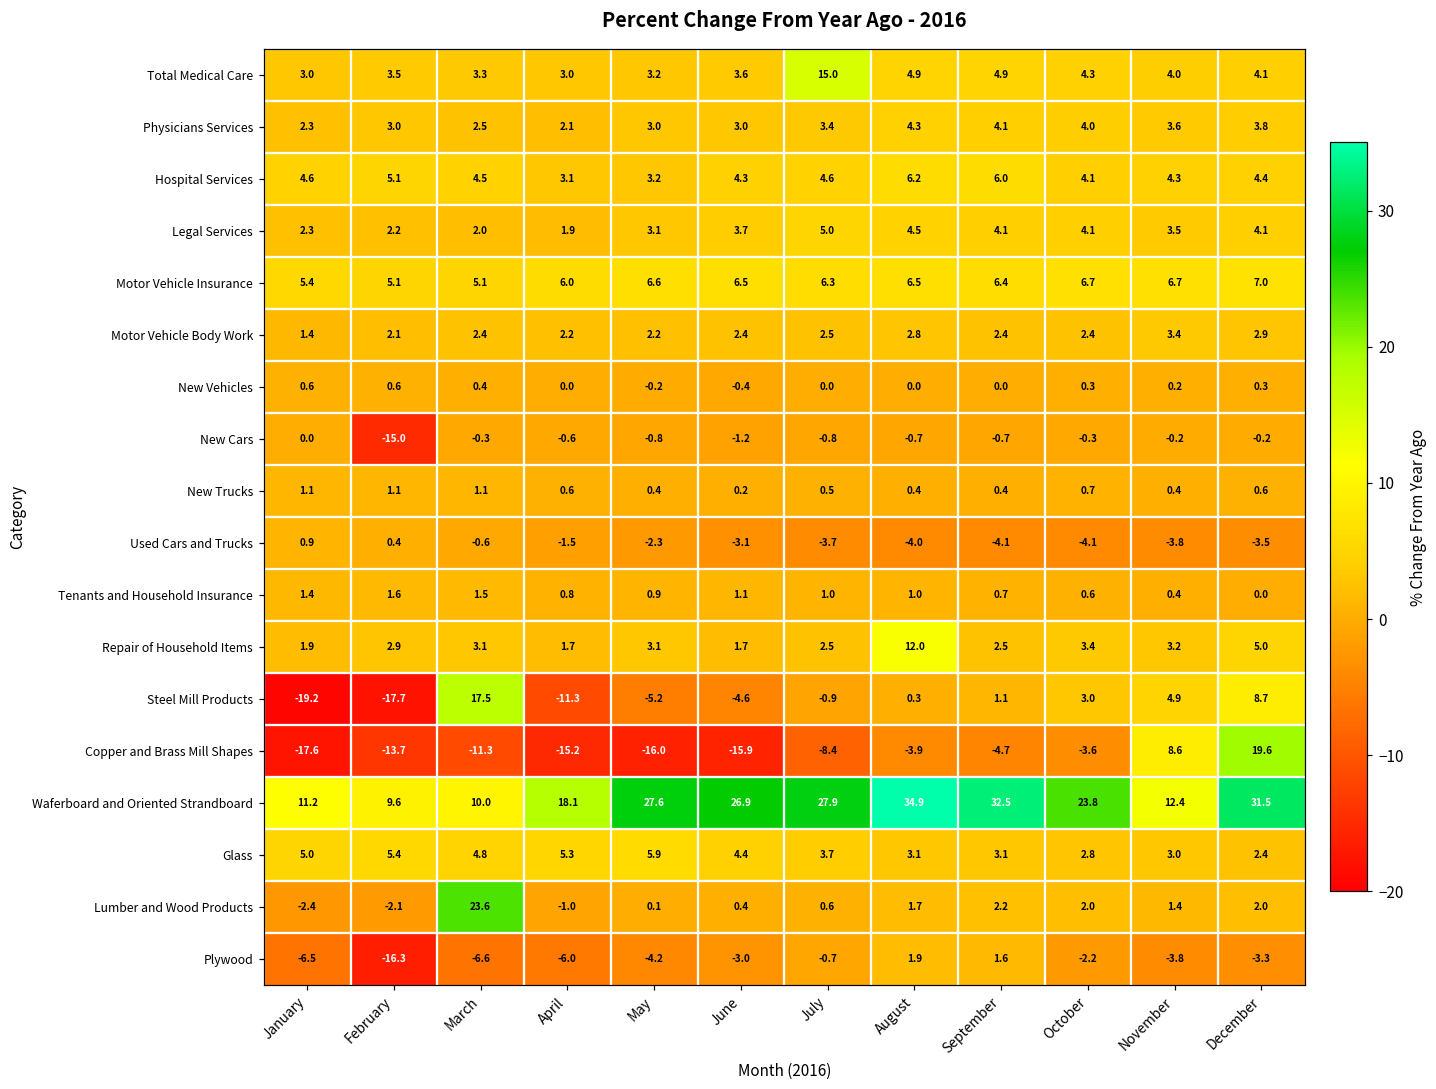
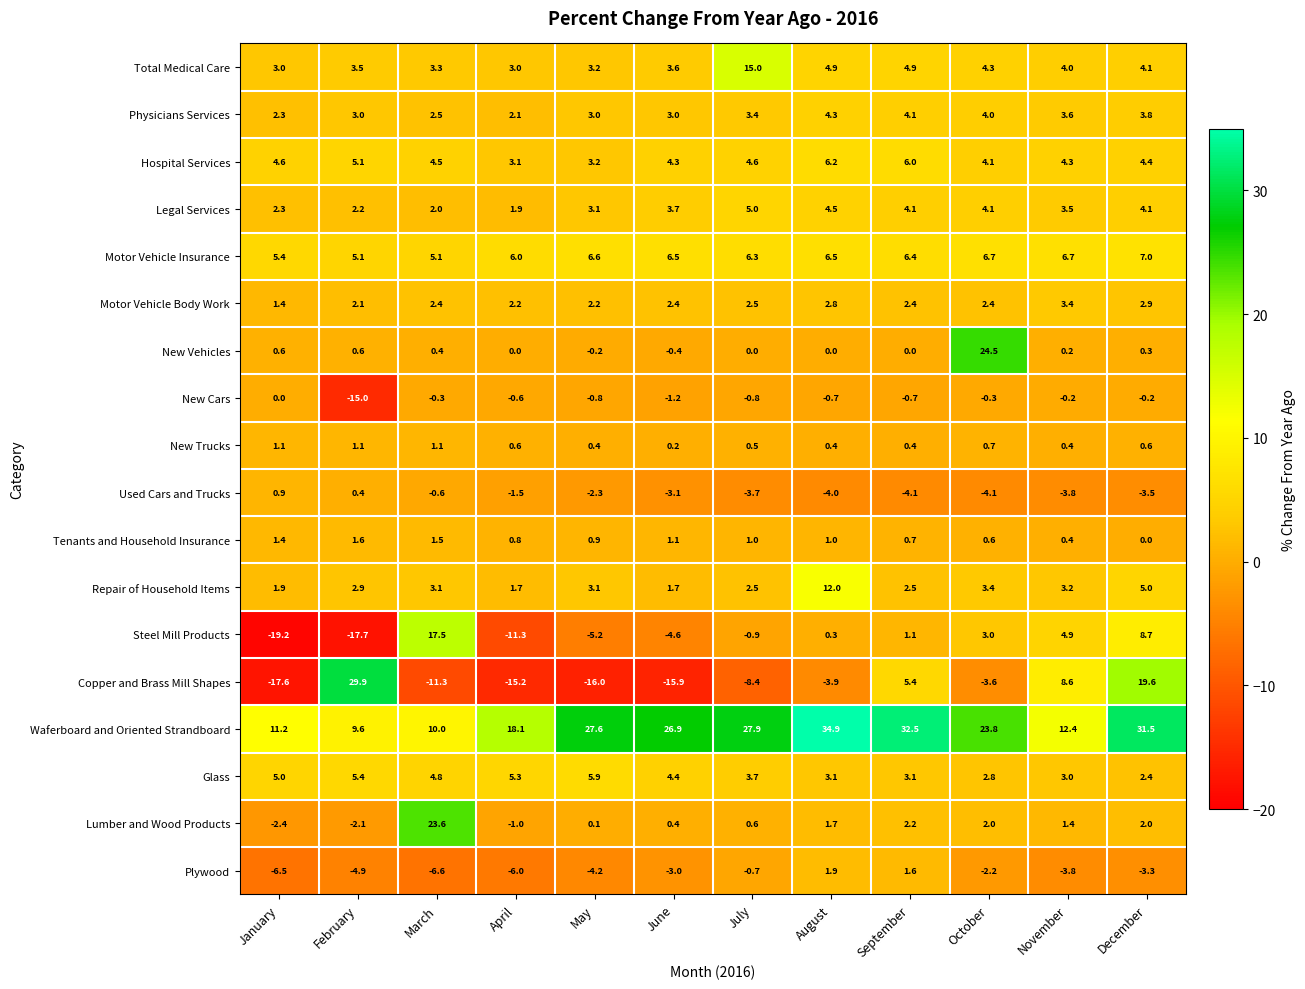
  {
    "New Vehicles": {
      "January": 0.6,
      "February": 0.6,
      "March": 0.4,
      "April": 0.0,
      "May": -0.2,
      "June": -0.4,
      "July": 0.0,
      "August": 0.0,
      "September": 0.0,
-     "October": 0.3,
+     "October": 24.5,
      "November": 0.2,
      "December": 0.3
    },
    "Copper and Brass Mill Shapes": {
      "January": -17.6,
-     "February": -13.7,
+     "February": 29.9,
      "March": -11.3,
      "April": -15.2,
      "May": -16.0,
      "June": -15.9,
      "July": -8.4,
      "August": -3.9,
-     "September": -4.7,
+     "September": 5.4,
      "October": -3.6,
      "November": 8.6,
      "December": 19.6
    },
    "Plywood": {
      "January": -6.5,
-     "February": -16.3,
+     "February": -4.9,
      "March": -6.6,
      "April": -6.0,
      "May": -4.2,
      "June": -3.0,
      "July": -0.7,
      "August": 1.9,
      "September": 1.6,
      "October": -2.2,
      "November": -3.8,
      "December": -3.3
    }
  }
